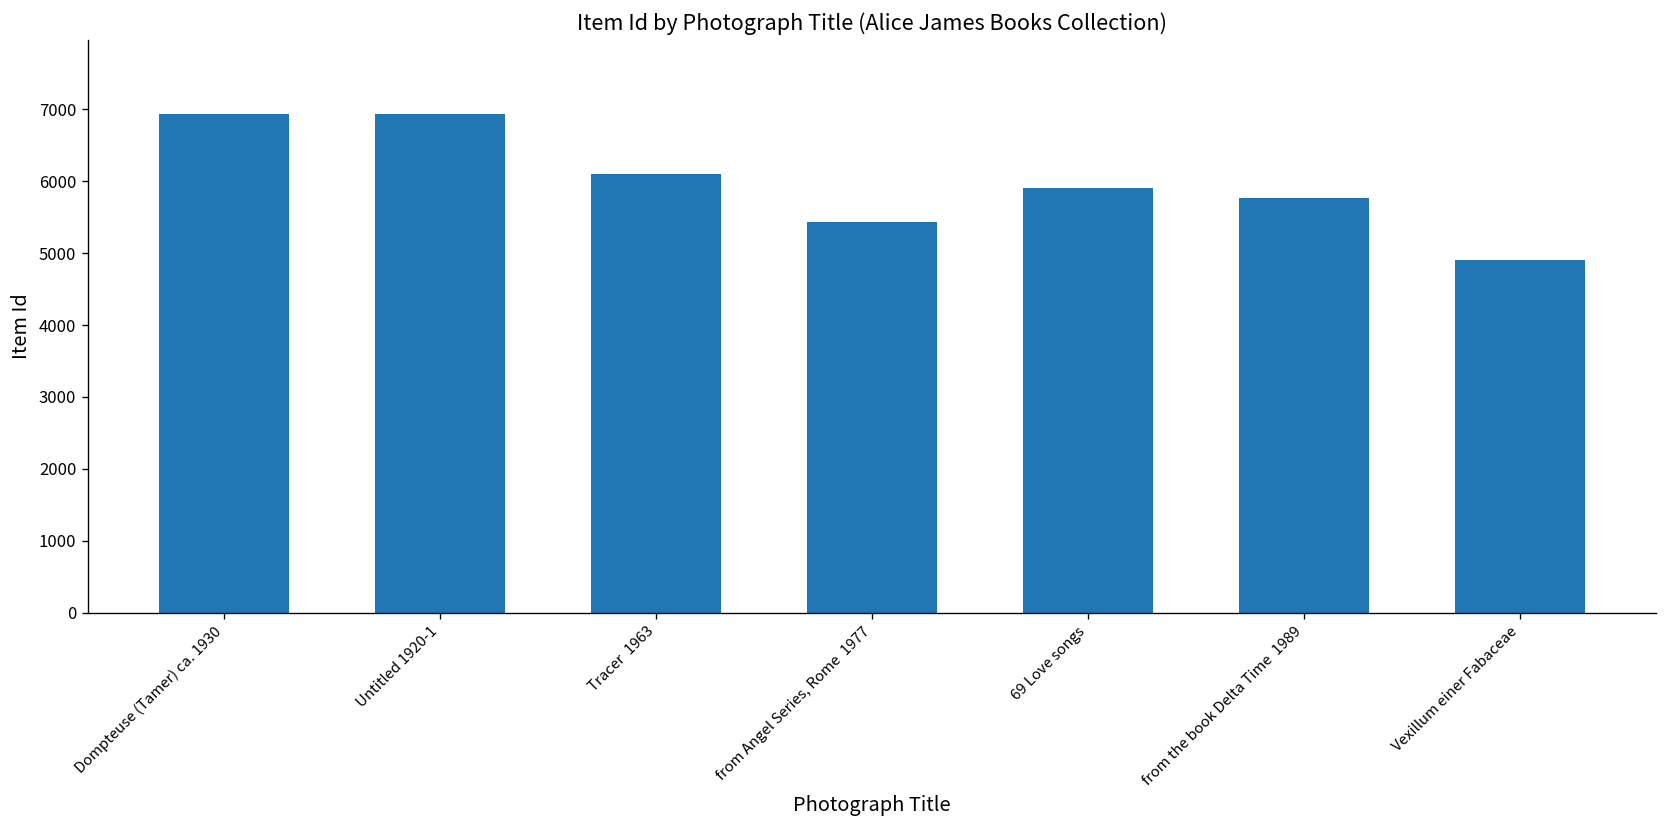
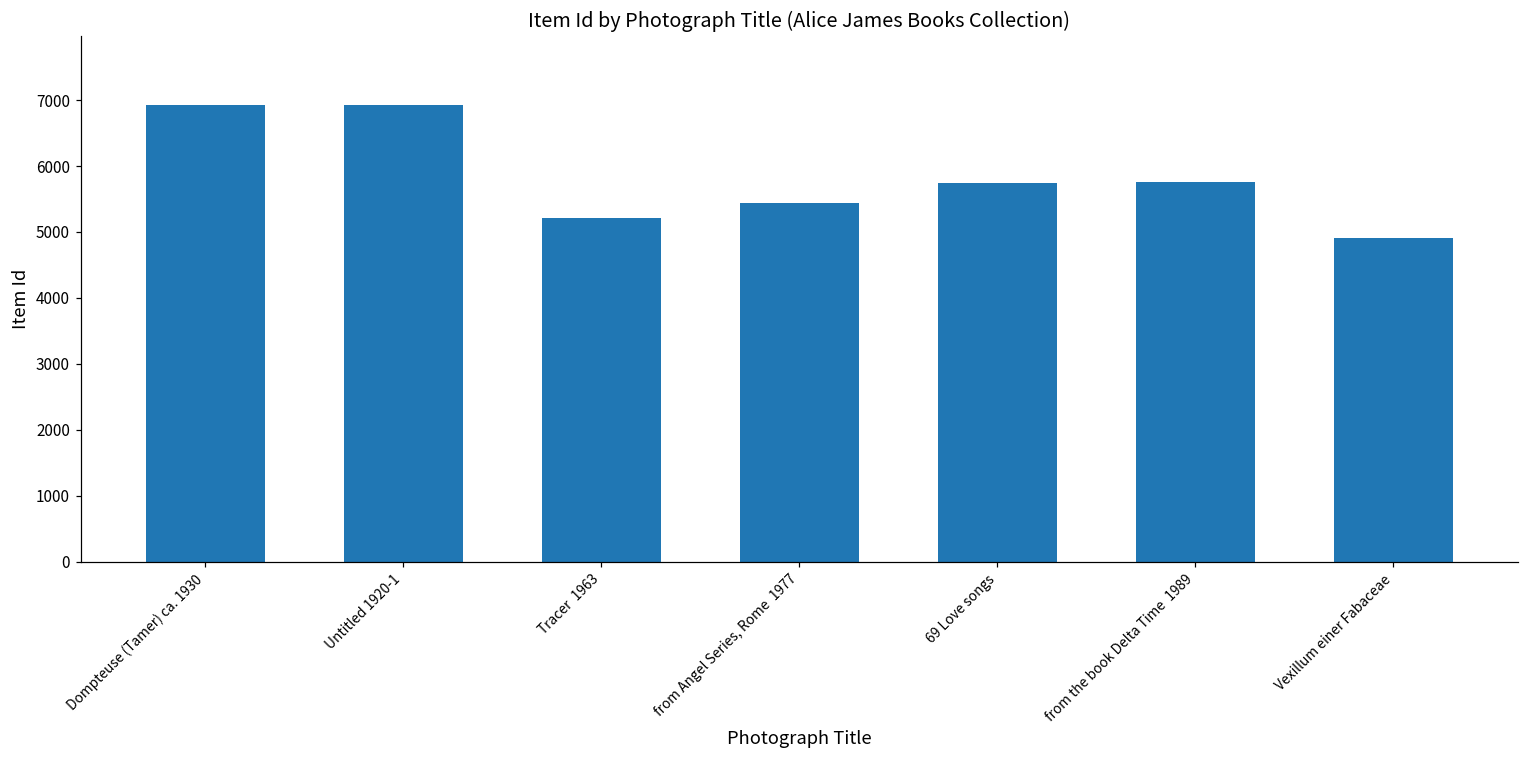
  {
    "Dompteuse (Tamer) ca. 1930": 6900,
    "Untitled 1920-1": 6900,
-   "Tracer 1963": 6100,
+   "Tracer 1963": 5200,
    "from Angel Series, Rome 1977": 5400,
-   "69 Love songs": 5900,
+   "69 Love songs": 5700,
    "from the book Delta Time 1989": 5800,
    "Vexillum einer Fabaceae": 4900
  }
